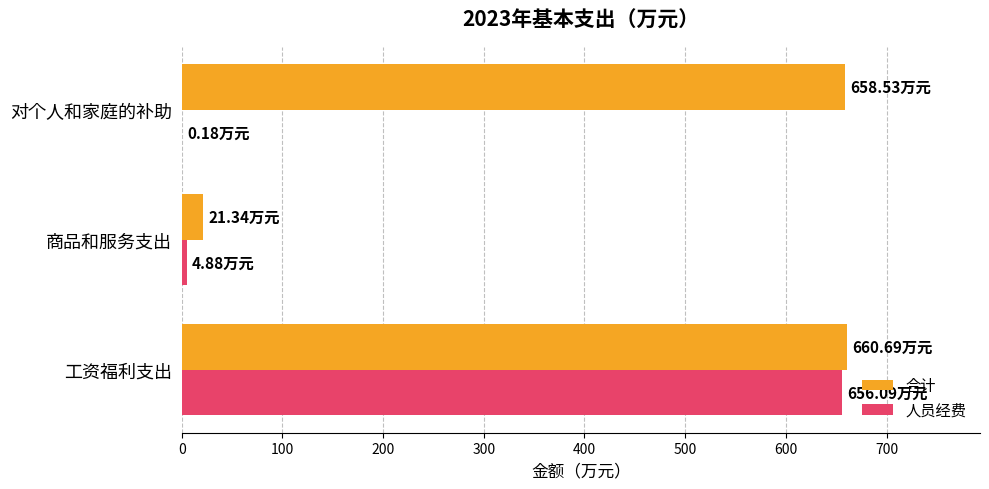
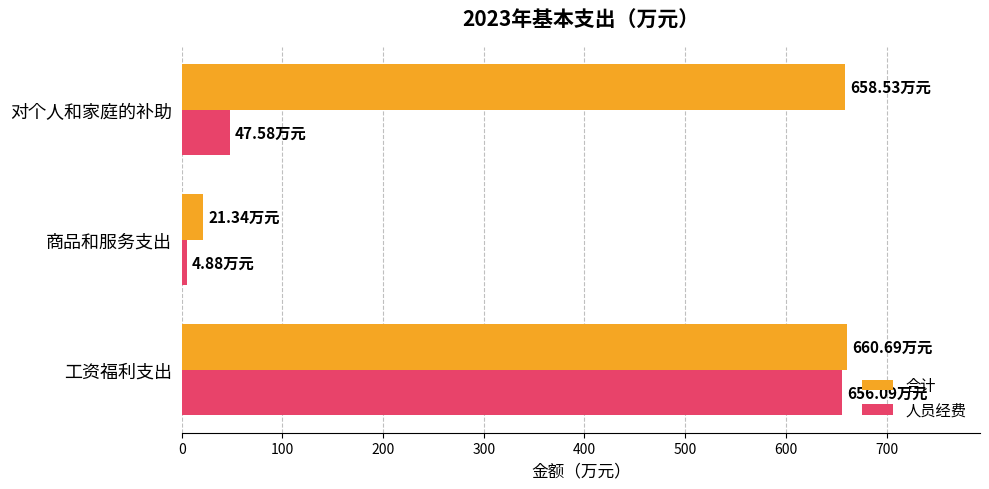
  {
    "合计": {
      "对个人和家庭的补助": 658.53,
      "商品和服务支出": 21.34,
      "工资福利支出": 660.69
    },
    "人员经费": {
-     "对个人和家庭的补助": 0.18,
+     "对个人和家庭的补助": 47.58,
      "商品和服务支出": 4.88,
      "工资福利支出": 656.09
    }
  }
